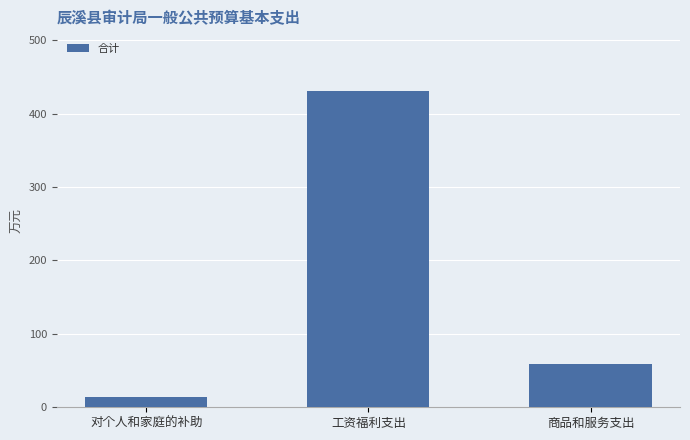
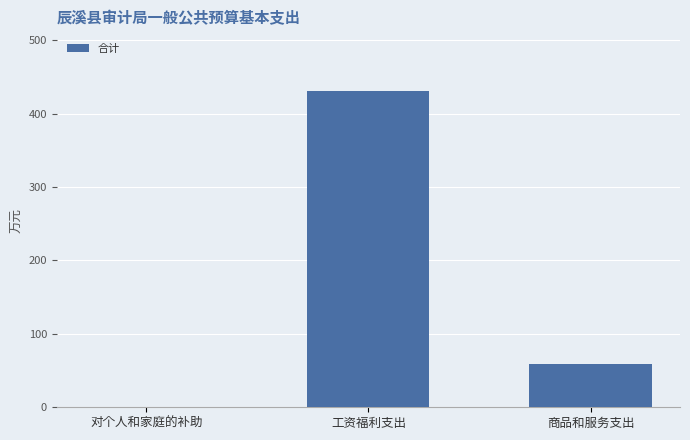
  {
-   "对个人和家庭的补助": 10,
+   "对个人和家庭的补助": 0,
    "工资福利支出": 430,
    "商品和服务支出": 60
  }
